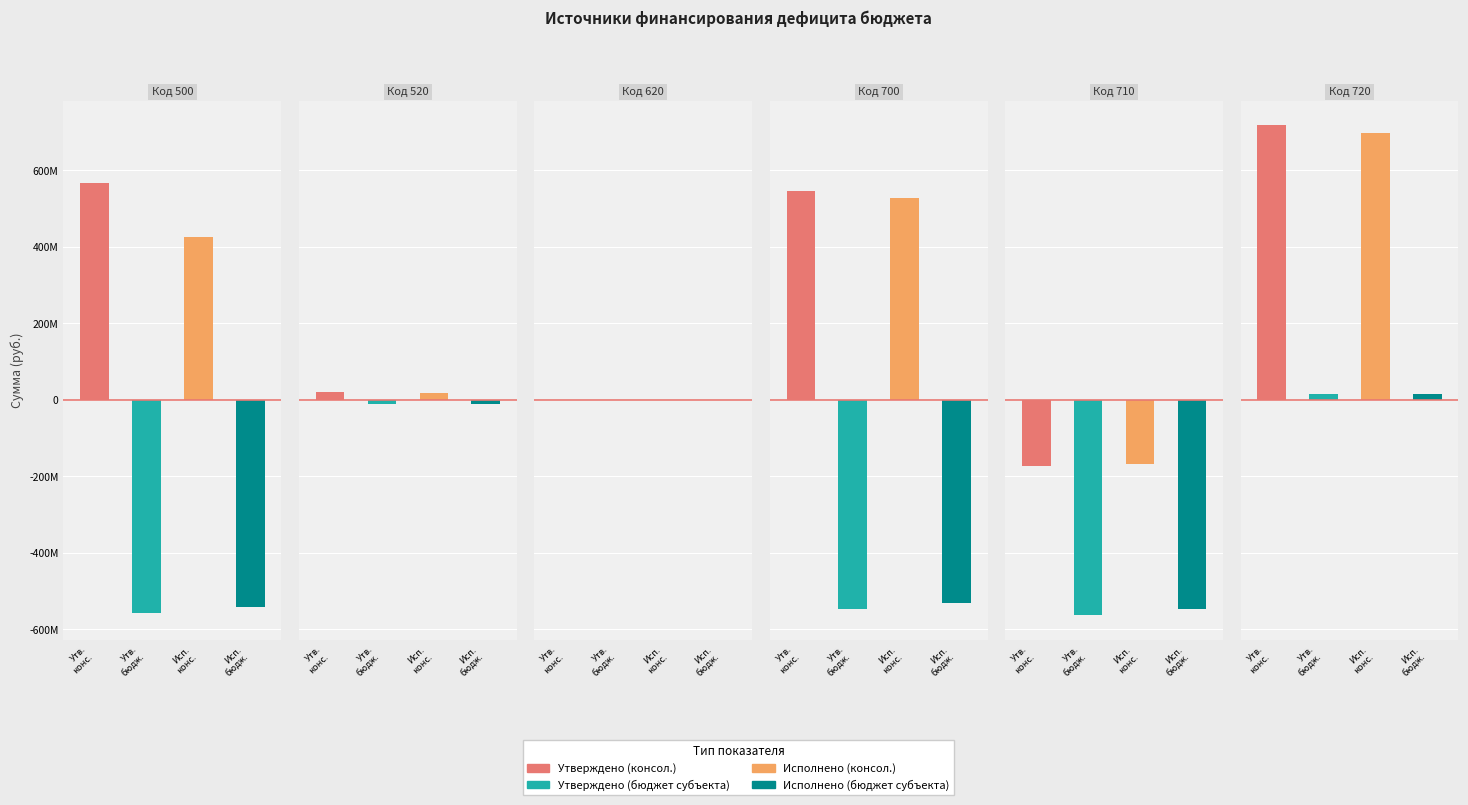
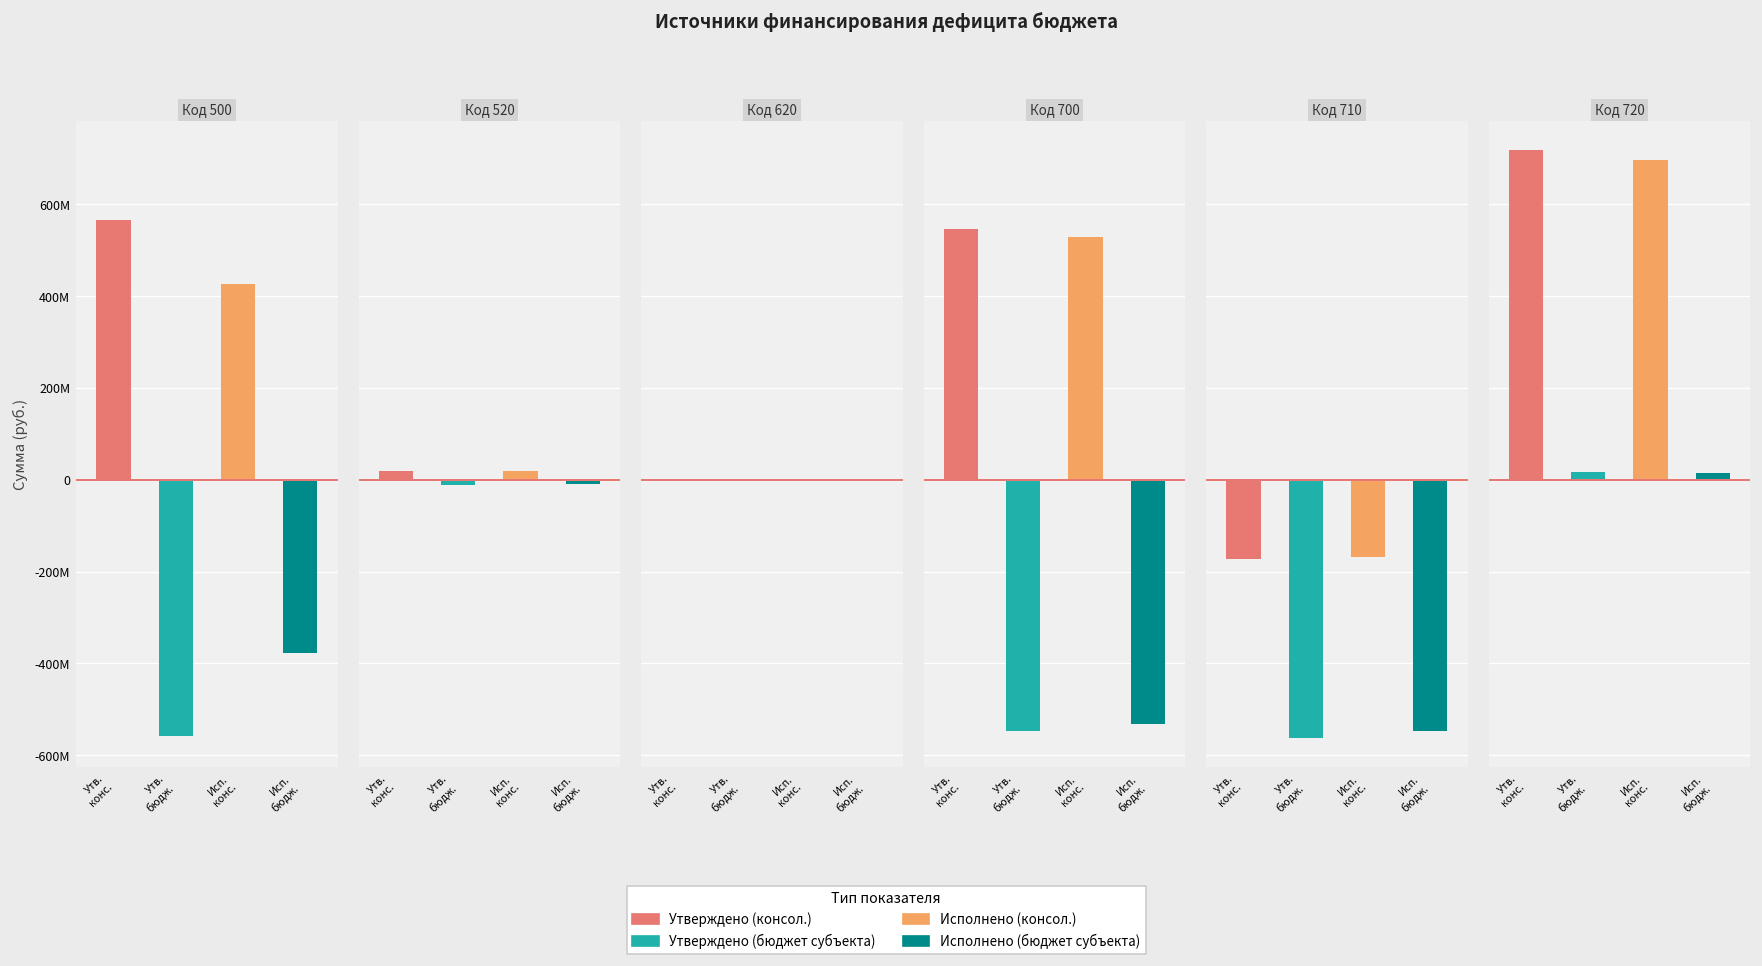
  {
    "Код 500": {
      "Утв. конс.": 570000000,
      "Утв. бюдж.": -560000000,
      "Исп. конс.": 430000000,
-     "Исп. бюдж.": -540000000
+     "Исп. бюдж.": -380000000
    }
  }
